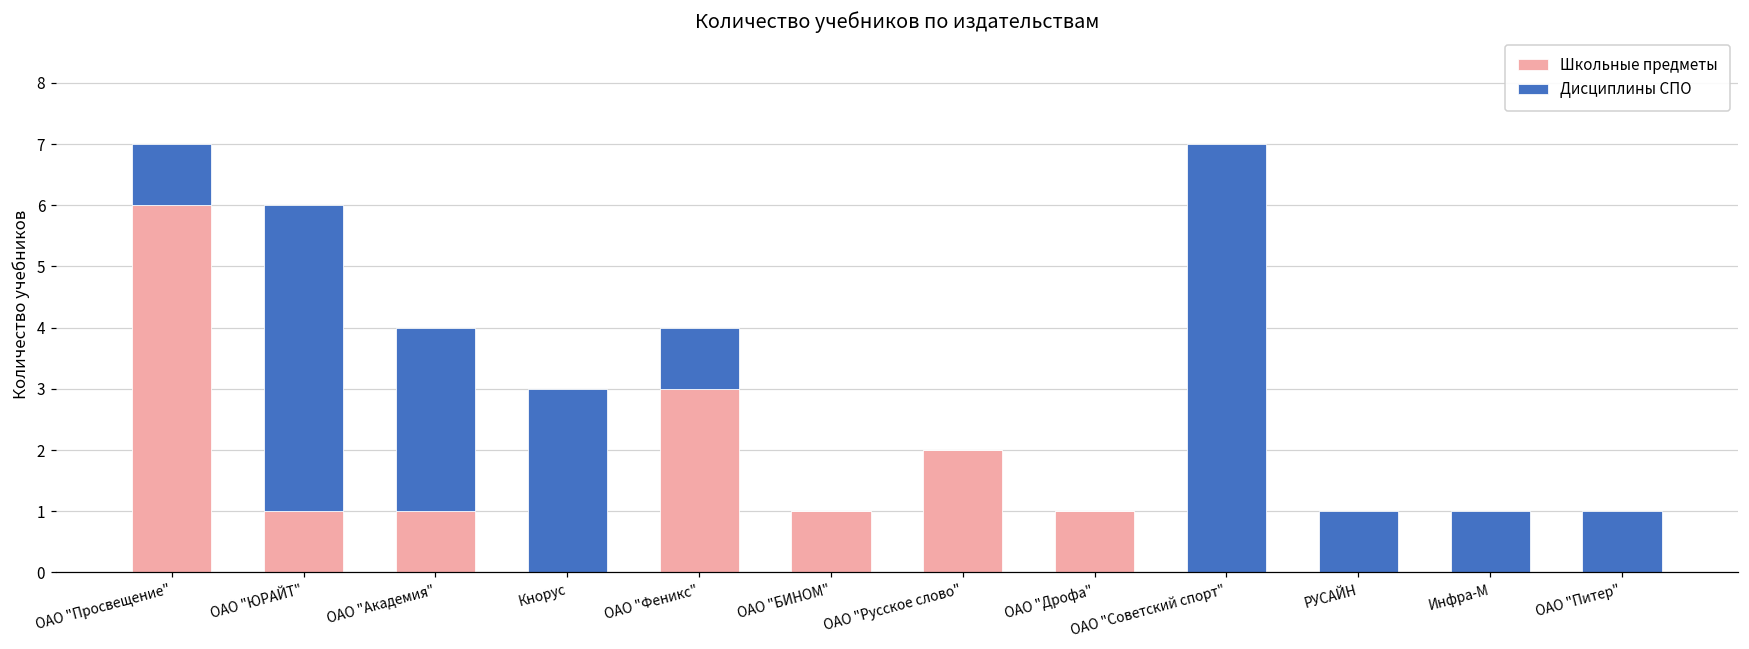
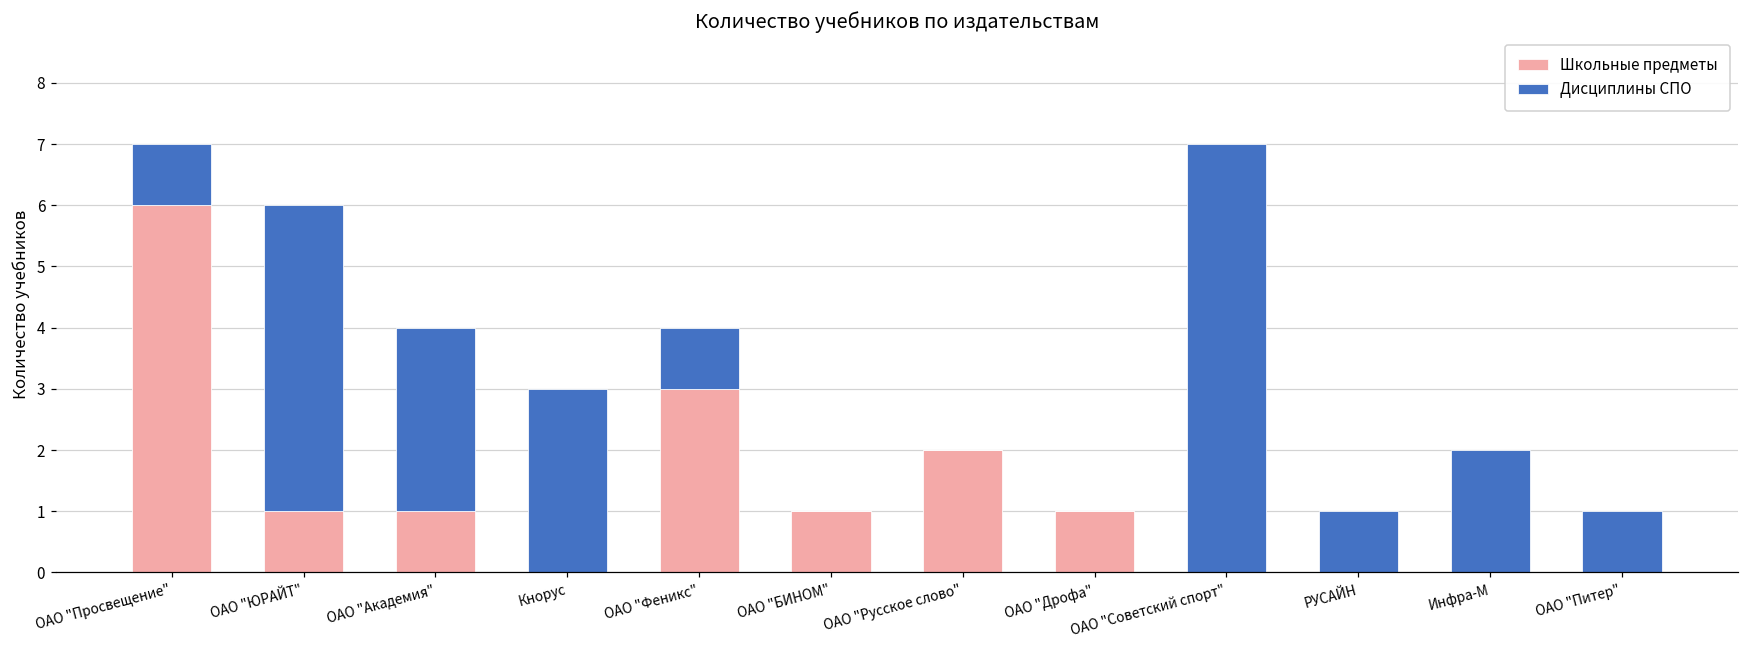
  {
    "Школьные предметы": {
      "ОАО \"Просвещение\"": 6,
      "ОАО \"ЮРАЙТ\"": 1,
      "ОАО \"Академия\"": 1,
      "Кнорус": 0,
      "ОАО \"Феникс\"": 3,
      "ОАО \"БИНОМ\"": 1,
      "ОАО \"Русское слово\"": 2,
      "ОАО \"Дрофа\"": 1,
      "ОАО \"Советский спорт\"": 0,
      "РУСАЙН": 0,
      "Инфра-М": 0,
      "ОАО \"Питер\"": 0
    },
    "Дисциплины СПО": {
      "ОАО \"Просвещение\"": 1,
      "ОАО \"ЮРАЙТ\"": 5,
      "ОАО \"Академия\"": 3,
      "Кнорус": 3,
      "ОАО \"Феникс\"": 1,
      "ОАО \"БИНОМ\"": 0,
      "ОАО \"Русское слово\"": 0,
      "ОАО \"Дрофа\"": 0,
      "ОАО \"Советский спорт\"": 7,
      "РУСАЙН": 1,
-     "Инфра-М": 1,
+     "Инфра-М": 2,
      "ОАО \"Питер\"": 1
    }
  }
